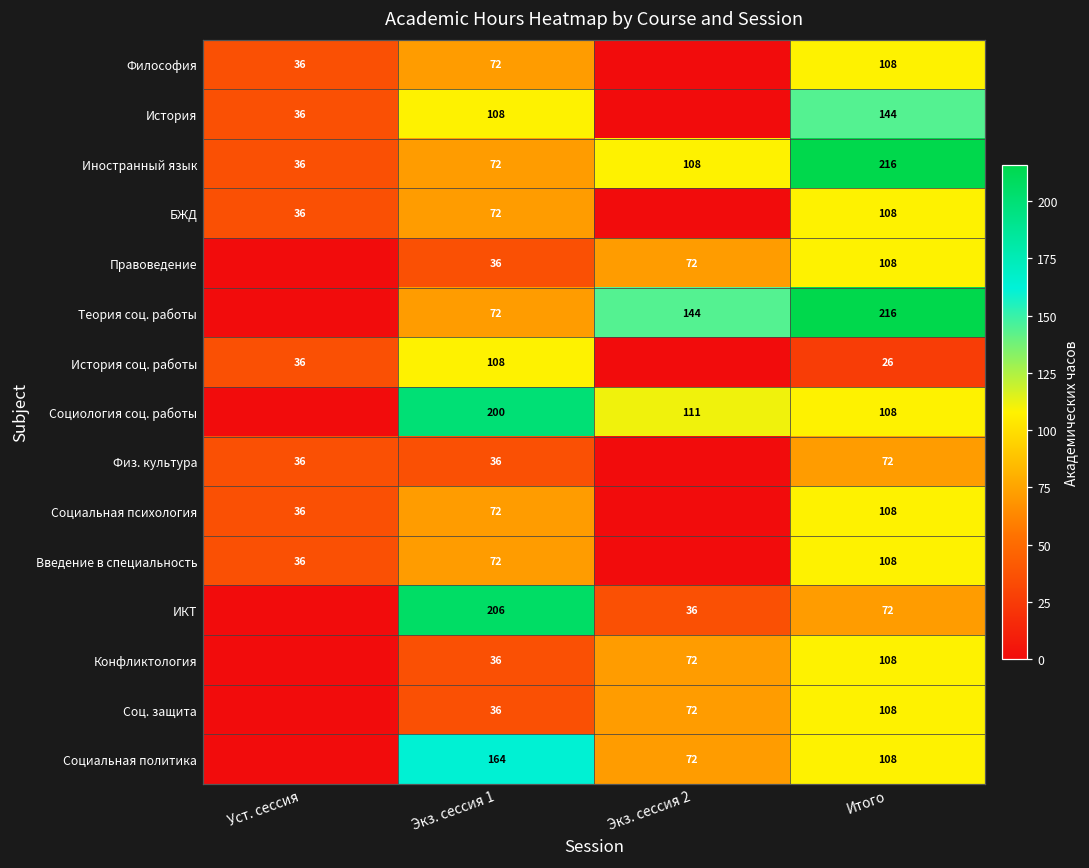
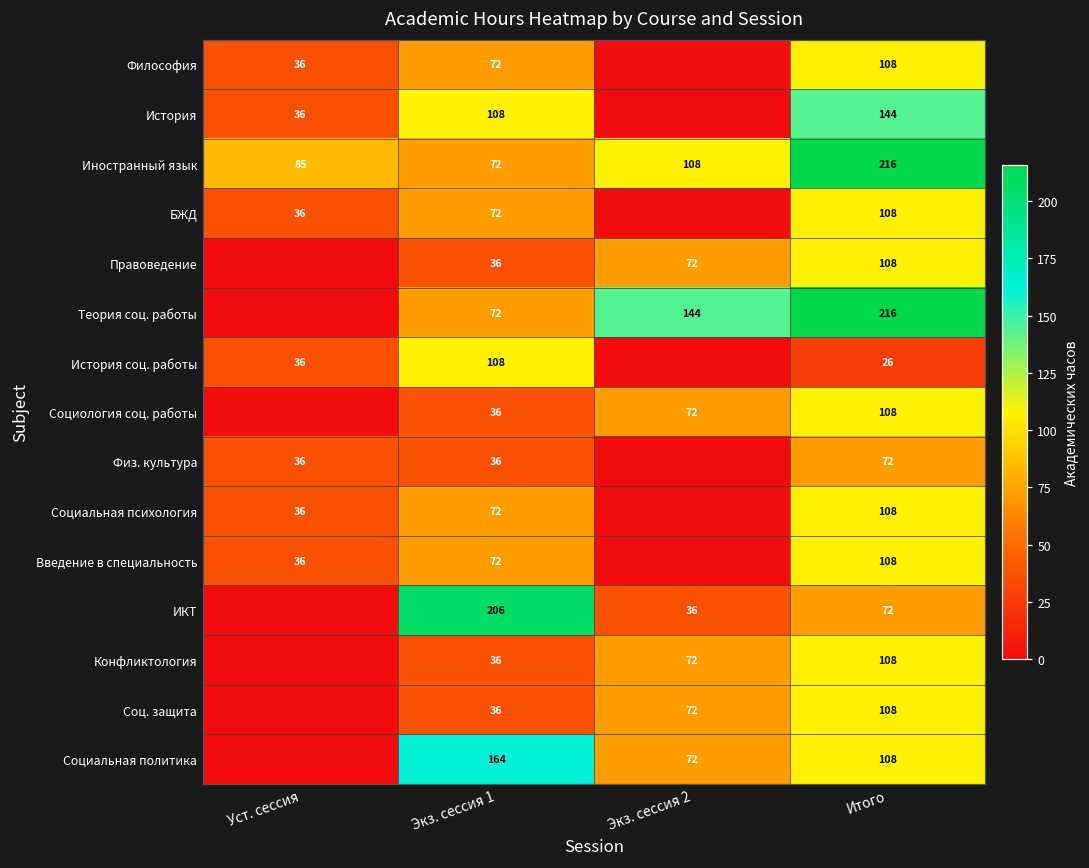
  {
    "Философия": {
      "Уст. сессия": 36,
      "Экз. сессия 1": 72,
      "Итого": 108
    },
    "История": {
      "Уст. сессия": 36,
      "Экз. сессия 1": 108,
      "Итого": 144
    },
    "Иностранный язык": {
-     "Уст. сессия": 36,
+     "Уст. сессия": 85,
      "Экз. сессия 1": 72,
      "Экз. сессия 2": 108,
      "Итого": 216
    },
    "БЖД": {
      "Уст. сессия": 36,
      "Экз. сессия 1": 72,
      "Итого": 108
    },
    "Правоведение": {
      "Экз. сессия 1": 36,
      "Экз. сессия 2": 72,
      "Итого": 108
    },
    "Теория соц. работы": {
      "Экз. сессия 1": 72,
      "Экз. сессия 2": 144,
      "Итого": 216
    },
    "История соц. работы": {
      "Уст. сессия": 36,
      "Экз. сессия 1": 108,
      "Итого": 26
    },
    "Социология соц. работы": {
-     "Экз. сессия 1": 200,
-     "Экз. сессия 2": 111,
+     "Экз. сессия 1": 36,
+     "Экз. сессия 2": 72,
      "Итого": 108
    },
    "Физ. культура": {
      "Уст. сессия": 36,
      "Экз. сессия 1": 36,
      "Итого": 72
    },
    "Социальная психология": {
      "Уст. сессия": 36,
      "Экз. сессия 1": 72,
      "Итого": 108
    },
    "Введение в специальность": {
      "Уст. сессия": 36,
      "Экз. сессия 1": 72,
      "Итого": 108
    },
    "ИКТ": {
      "Экз. сессия 1": 206,
      "Экз. сессия 2": 36,
      "Итого": 72
    },
    "Конфликтология": {
      "Экз. сессия 1": 36,
      "Экз. сессия 2": 72,
      "Итого": 108
    },
    "Соц. защита": {
      "Экз. сессия 1": 36,
      "Экз. сессия 2": 72,
      "Итого": 108
    },
    "Социальная политика": {
      "Экз. сессия 1": 164,
      "Экз. сессия 2": 72,
      "Итого": 108
    }
  }
